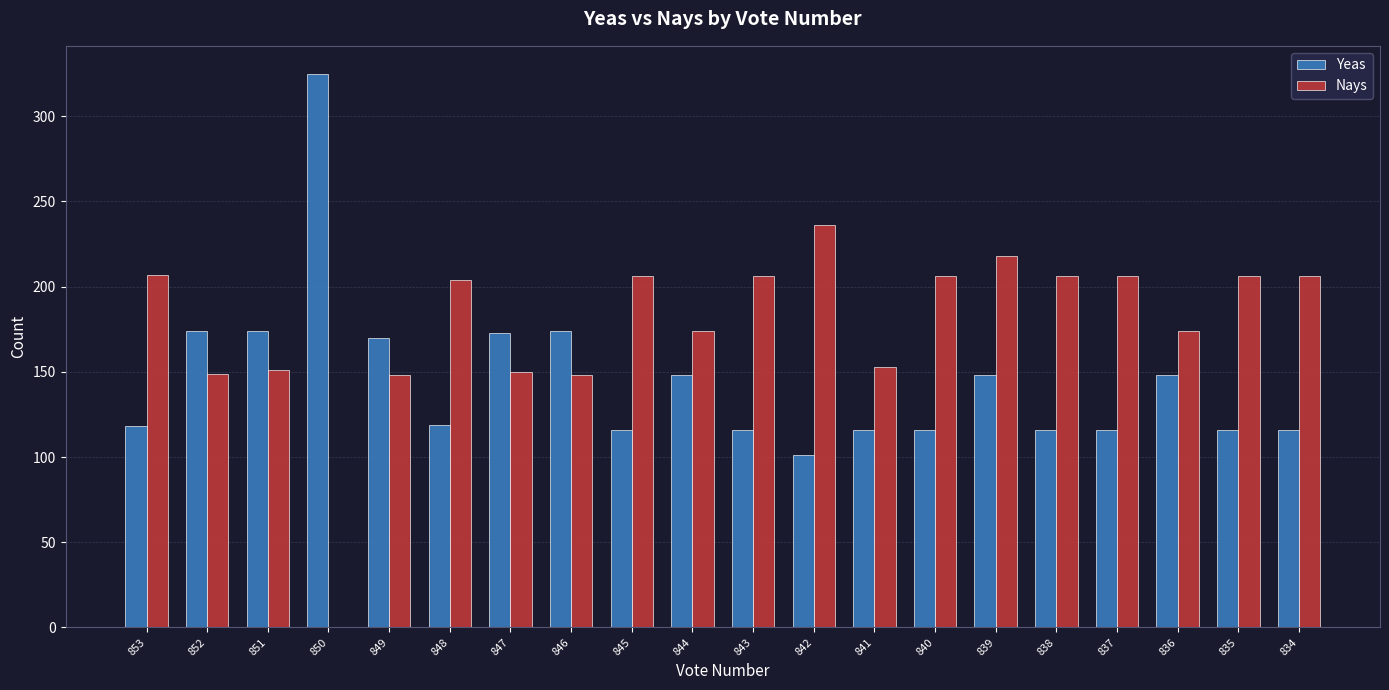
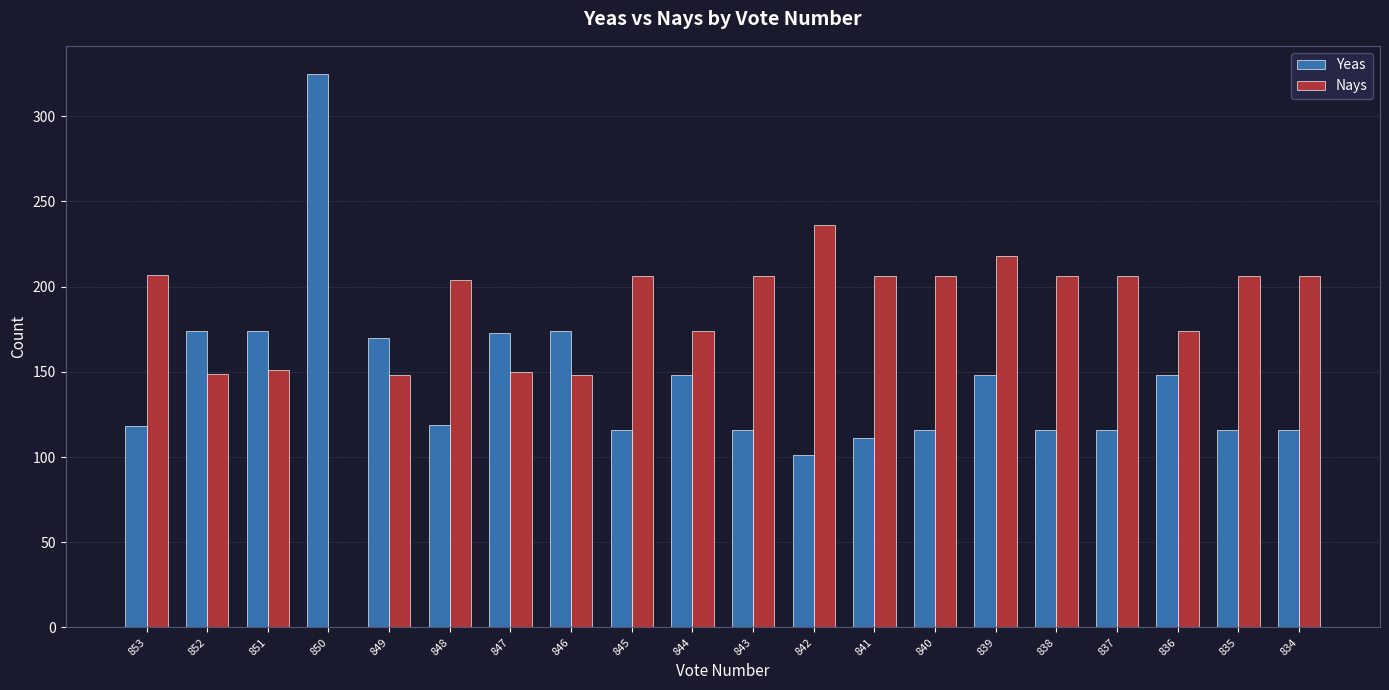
  {
    "Yeas": {
      "853": 118,
      "852": 174,
      "851": 174,
      "850": 325,
      "849": 170,
      "848": 119,
      "847": 173,
      "846": 174,
      "845": 116,
      "844": 148,
      "843": 116,
      "842": 101,
-     "841": 116,
+     "841": 111,
      "840": 116,
      "839": 148,
      "838": 116,
      "837": 116,
      "836": 148,
      "835": 116,
      "834": 116
    },
    "Nays": {
      "853": 207,
      "852": 149,
      "851": 151,
      "850": 0,
      "849": 148,
      "848": 204,
      "847": 150,
      "846": 148,
      "845": 206,
      "844": 174,
      "843": 206,
      "842": 236,
-     "841": 153,
+     "841": 206,
      "840": 206,
      "839": 218,
      "838": 206,
      "837": 206,
      "836": 174,
      "835": 206,
      "834": 206
    }
  }
